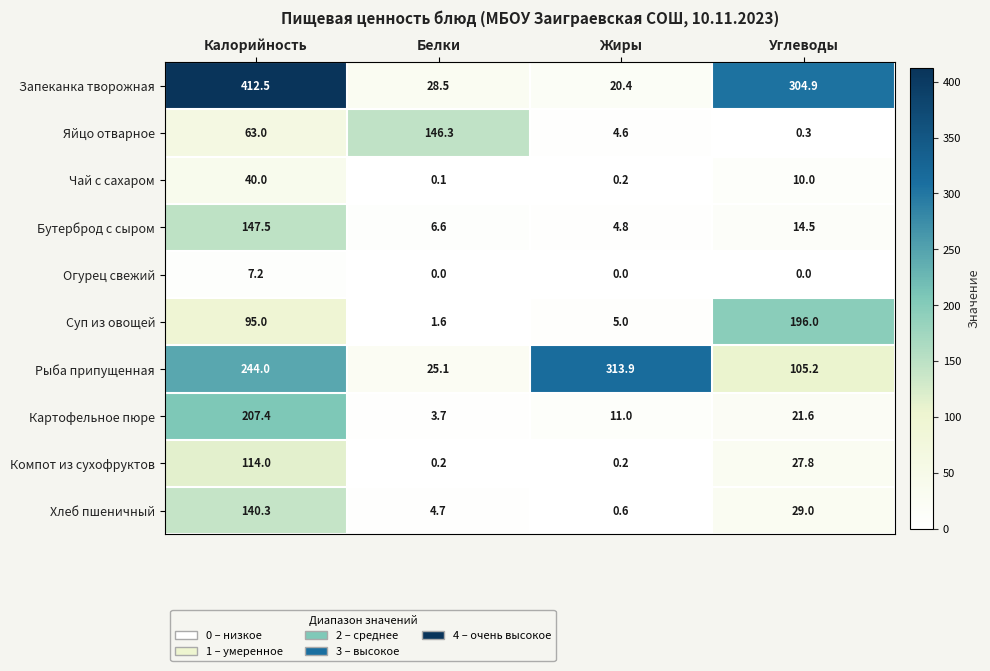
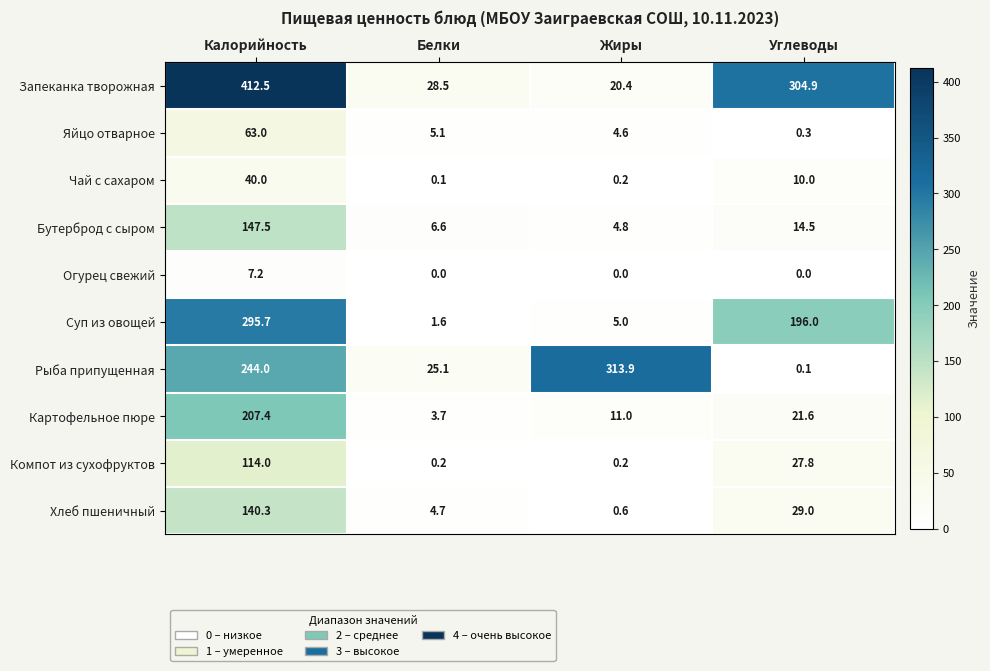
  {
    "Запеканка творожная": {
      "Калорийность": 412.5,
      "Белки": 28.5,
      "Жиры": 20.4,
      "Углеводы": 304.9
    },
    "Яйцо отварное": {
      "Калорийность": 63.0,
-     "Белки": 146.3,
+     "Белки": 5.1,
      "Жиры": 4.6,
      "Углеводы": 0.3
    },
    "Чай с сахаром": {
      "Калорийность": 40.0,
      "Белки": 0.1,
      "Жиры": 0.2,
      "Углеводы": 10.0
    },
    "Бутерброд с сыром": {
      "Калорийность": 147.5,
      "Белки": 6.6,
      "Жиры": 4.8,
      "Углеводы": 14.5
    },
    "Огурец свежий": {
      "Калорийность": 7.2,
      "Белки": 0.0,
      "Жиры": 0.0,
      "Углеводы": 0.0
    },
    "Суп из овощей": {
-     "Калорийность": 95.0,
+     "Калорийность": 295.7,
      "Белки": 1.6,
      "Жиры": 5.0,
      "Углеводы": 196.0
    },
    "Рыба припущенная": {
      "Калорийность": 244.0,
      "Белки": 25.1,
      "Жиры": 313.9,
-     "Углеводы": 105.2
+     "Углеводы": 0.1
    },
    "Картофельное пюре": {
      "Калорийность": 207.4,
      "Белки": 3.7,
      "Жиры": 11.0,
      "Углеводы": 21.6
    },
    "Компот из сухофруктов": {
      "Калорийность": 114.0,
      "Белки": 0.2,
      "Жиры": 0.2,
      "Углеводы": 27.8
    },
    "Хлеб пшеничный": {
      "Калорийность": 140.3,
      "Белки": 4.7,
      "Жиры": 0.6,
      "Углеводы": 29.0
    }
  }
